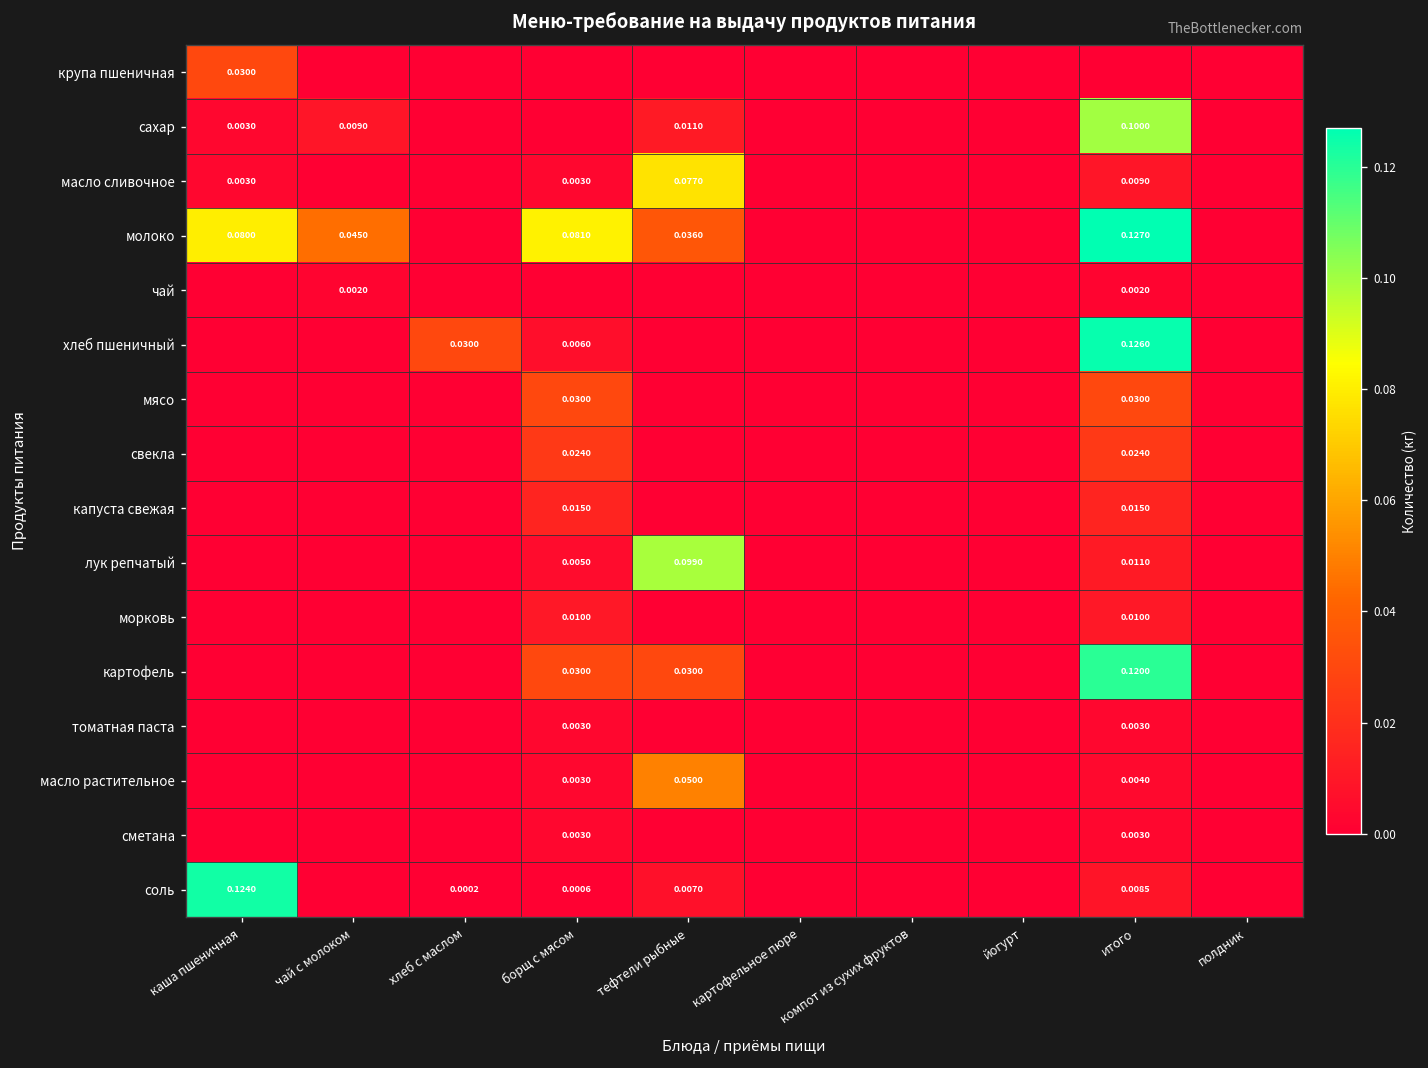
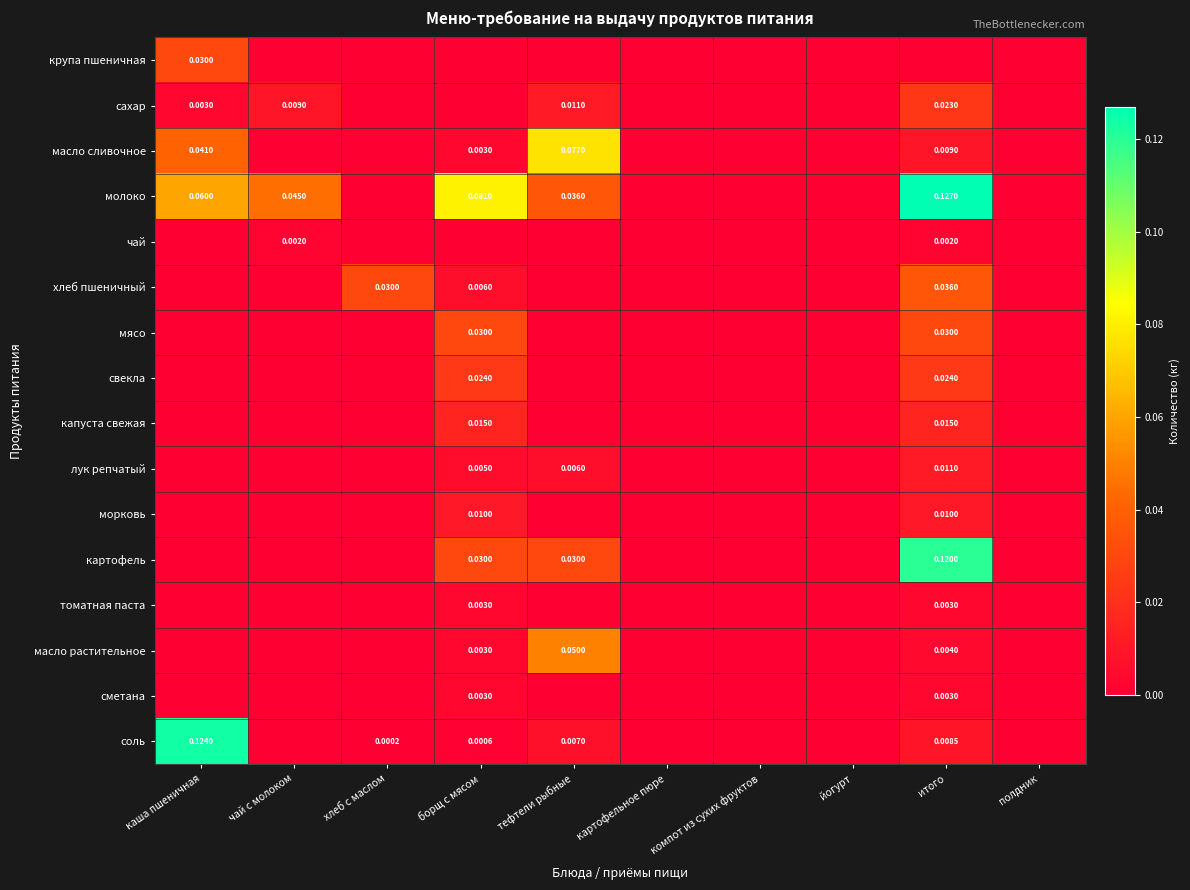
  {
    "крупа пшеничная": {
      "каша пшеничная": 0.0300
    },
    "сахар": {
      "каша пшеничная": 0.0030,
      "чай с молоком": 0.0090,
      "тефтели рыбные": 0.0110,
-     "итого": 0.1000
+     "итого": 0.0230
    },
    "масло сливочное": {
-     "каша пшеничная": 0.0030,
+     "каша пшеничная": 0.0410,
      "борщ с мясом": 0.0030,
      "тефтели рыбные": 0.0770,
      "итого": 0.0090
    },
    "молоко": {
-     "каша пшеничная": 0.0800,
+     "каша пшеничная": 0.0600,
      "чай с молоком": 0.0450,
      "борщ с мясом": 0.0810,
      "тефтели рыбные": 0.0360,
      "итого": 0.1270
    },
    "чай": {
      "чай с молоком": 0.0020,
      "итого": 0.0020
    },
    "хлеб пшеничный": {
      "хлеб с маслом": 0.0300,
      "борщ с мясом": 0.0060,
-     "итого": 0.1260
+     "итого": 0.0360
    },
    "мясо": {
      "борщ с мясом": 0.0300,
      "итого": 0.0300
    },
    "свекла": {
      "борщ с мясом": 0.0240,
      "итого": 0.0240
    },
    "капуста свежая": {
      "борщ с мясом": 0.0150,
      "итого": 0.0150
    },
    "лук репчатый": {
      "борщ с мясом": 0.0050,
-     "тефтели рыбные": 0.0990,
+     "тефтели рыбные": 0.0060,
      "итого": 0.0110
    },
    "морковь": {
      "борщ с мясом": 0.0100,
      "итого": 0.0100
    },
    "картофель": {
      "борщ с мясом": 0.0300,
      "тефтели рыбные": 0.0300,
      "итого": 0.1200
    },
    "томатная паста": {
      "борщ с мясом": 0.0030,
      "итого": 0.0030
    },
    "масло растительное": {
      "борщ с мясом": 0.0030,
      "тефтели рыбные": 0.0500,
      "итого": 0.0040
    },
    "сметана": {
      "борщ с мясом": 0.0030,
      "итого": 0.0030
    },
    "соль": {
      "каша пшеничная": 0.1240,
      "хлеб с маслом": 0.0002,
      "борщ с мясом": 0.0006,
      "тефтели рыбные": 0.0070,
      "итого": 0.0085
    }
  }
